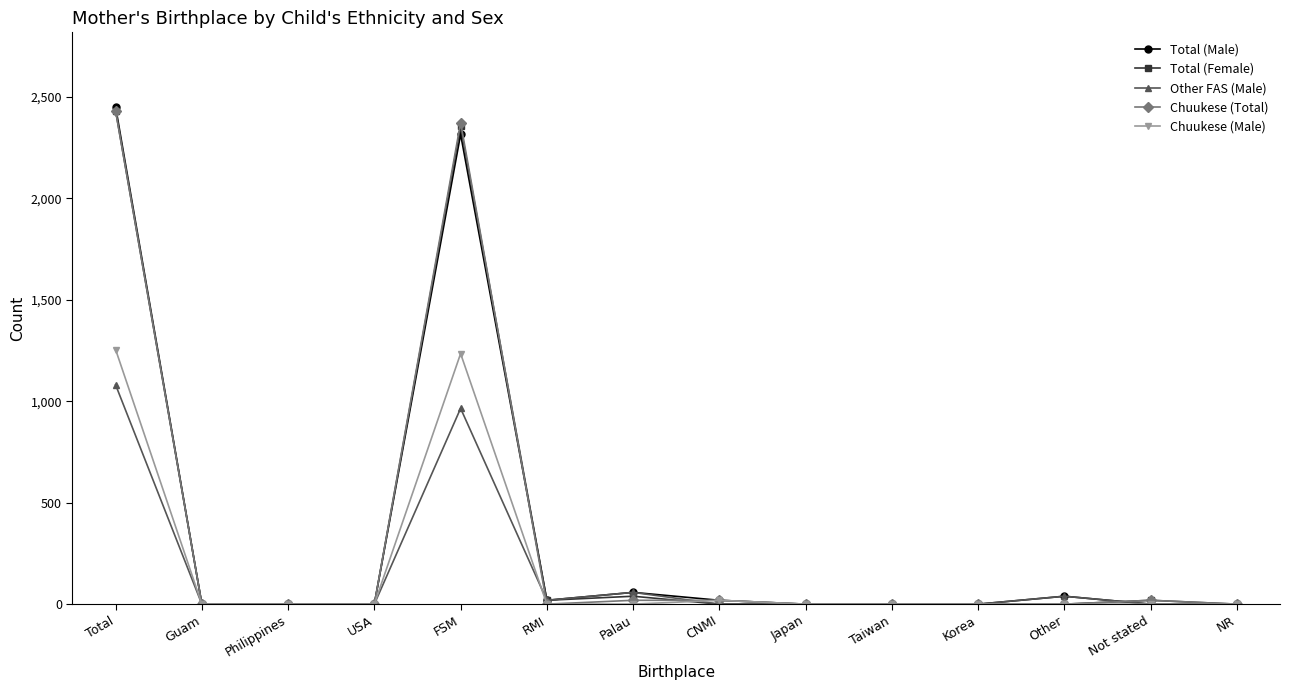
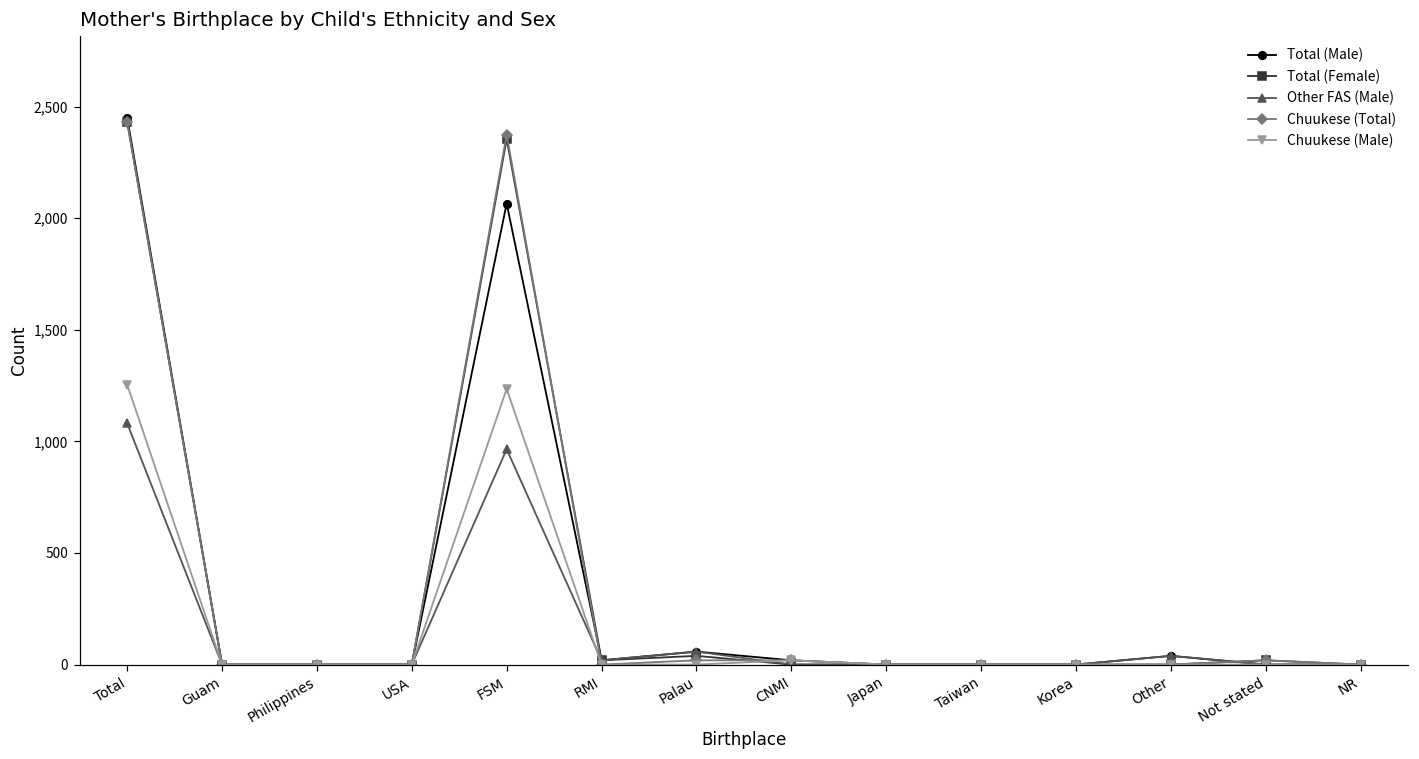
  {
    "Total (Male)": {
      "Total": "2,450",
-     "FSM": "2,320"
+     "FSM": "2,070"
    }
  }
